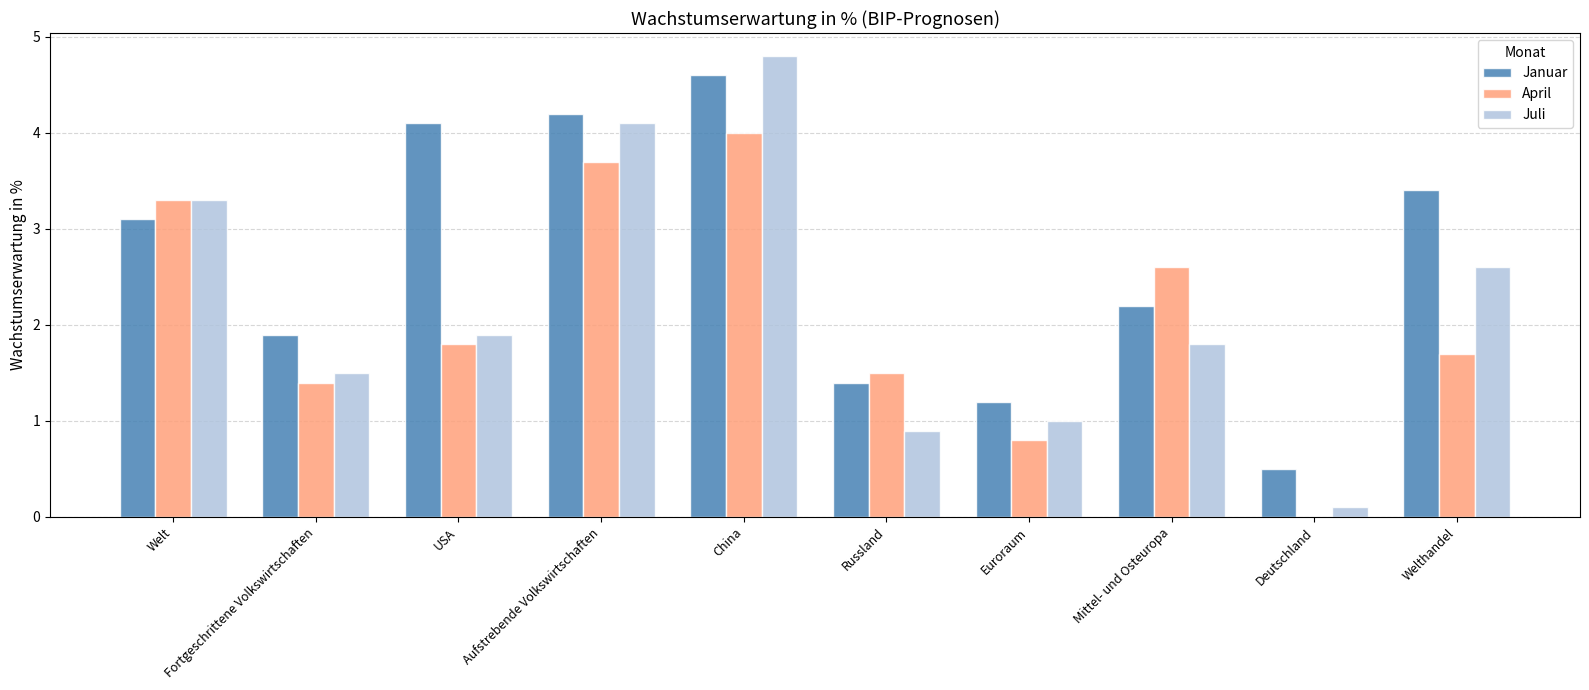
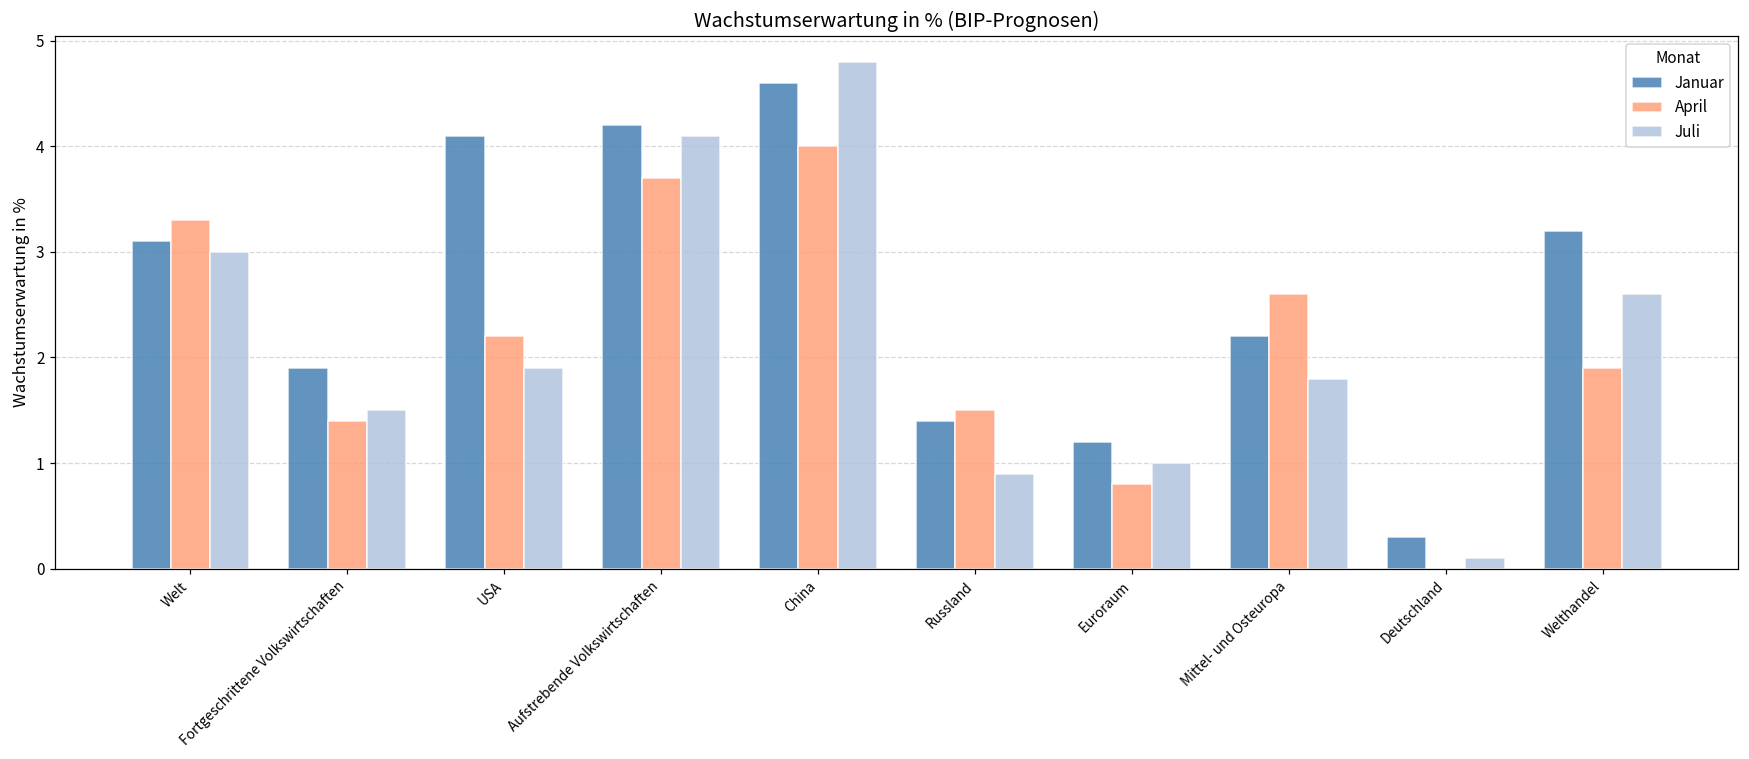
  {
    "Januar": {
      "Welt": 3.1,
      "Fortgeschrittene Volkswirtschaften": 1.9,
      "USA": 4.1,
      "Aufstrebende Volkswirtschaften": 4.2,
      "China": 4.6,
      "Russland": 1.4,
      "Euroraum": 1.2,
      "Mittel- und Osteuropa": 2.2,
-     "Deutschland": 0.5,
-     "Welthandel": 3.4
+     "Deutschland": 0.3,
+     "Welthandel": 3.2
    },
    "April": {
      "Welt": 3.3,
      "Fortgeschrittene Volkswirtschaften": 1.4,
-     "USA": 1.8,
+     "USA": 2.2,
      "Aufstrebende Volkswirtschaften": 3.7,
      "China": 4.0,
      "Russland": 1.5,
      "Euroraum": 0.8,
      "Mittel- und Osteuropa": 2.6,
      "Deutschland": 0.0,
-     "Welthandel": 1.7
+     "Welthandel": 1.9
    },
    "Juli": {
-     "Welt": 3.3,
+     "Welt": 3.0,
      "Fortgeschrittene Volkswirtschaften": 1.5,
      "USA": 1.9,
      "Aufstrebende Volkswirtschaften": 4.1,
      "China": 4.8,
      "Russland": 0.9,
      "Euroraum": 1.0,
      "Mittel- und Osteuropa": 1.8,
      "Deutschland": 0.1,
      "Welthandel": 2.6
    }
  }
